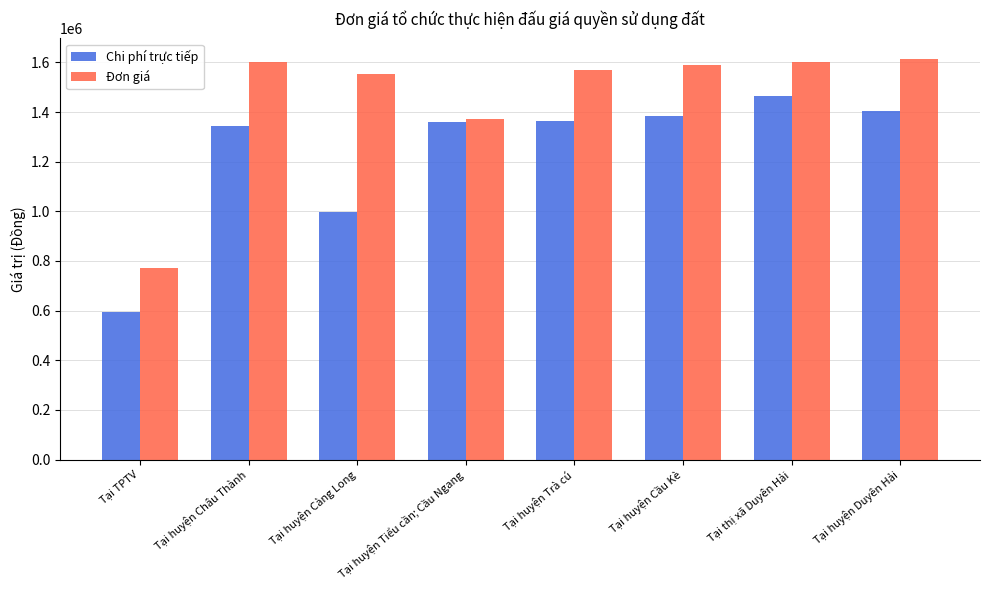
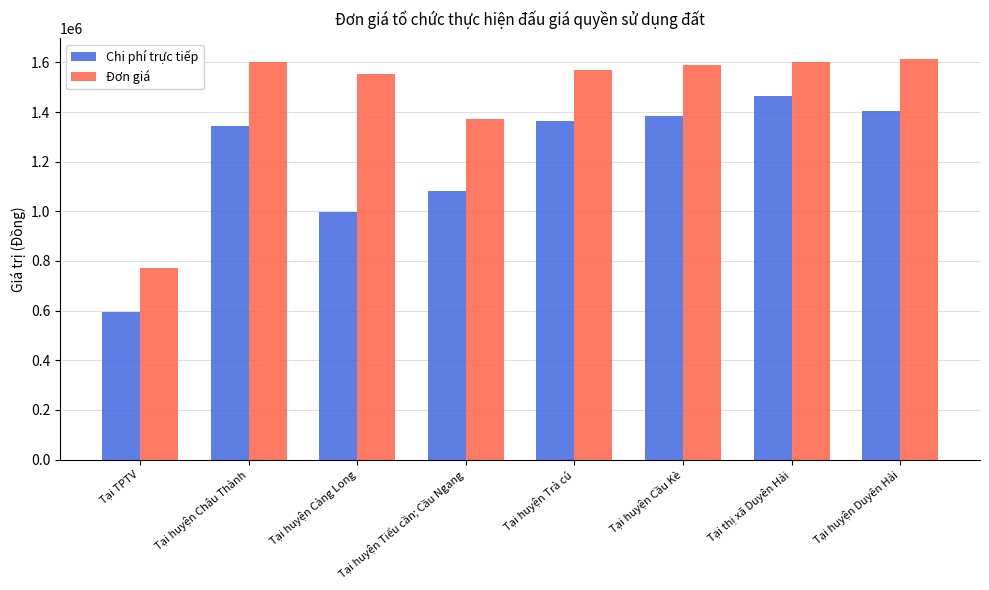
  {
    "Chi phí trực tiếp": {
      "Tại TPTV": 600000,
      "Tại huyện Châu Thành": 1340000,
      "Tại huyện Càng Long": 1000000,
-     "Tại huyện Tiểu cần; Cầu Ngang": 1360000,
+     "Tại huyện Tiểu cần; Cầu Ngang": 1080000,
      "Tại huyện Trà cú": 1360000,
      "Tại huyện Cầu Kè": 1380000,
      "Tại thị xã Duyên Hải": 1460000,
      "Tại huyện Duyên Hải": 1400000
    },
    "Đơn giá": {
      "Tại TPTV": 770000,
      "Tại huyện Châu Thành": 1600000,
      "Tại huyện Càng Long": 1550000,
      "Tại huyện Tiểu cần; Cầu Ngang": 1370000,
      "Tại huyện Trà cú": 1570000,
      "Tại huyện Cầu Kè": 1590000,
      "Tại thị xã Duyên Hải": 1600000,
      "Tại huyện Duyên Hải": 1620000
    }
  }
